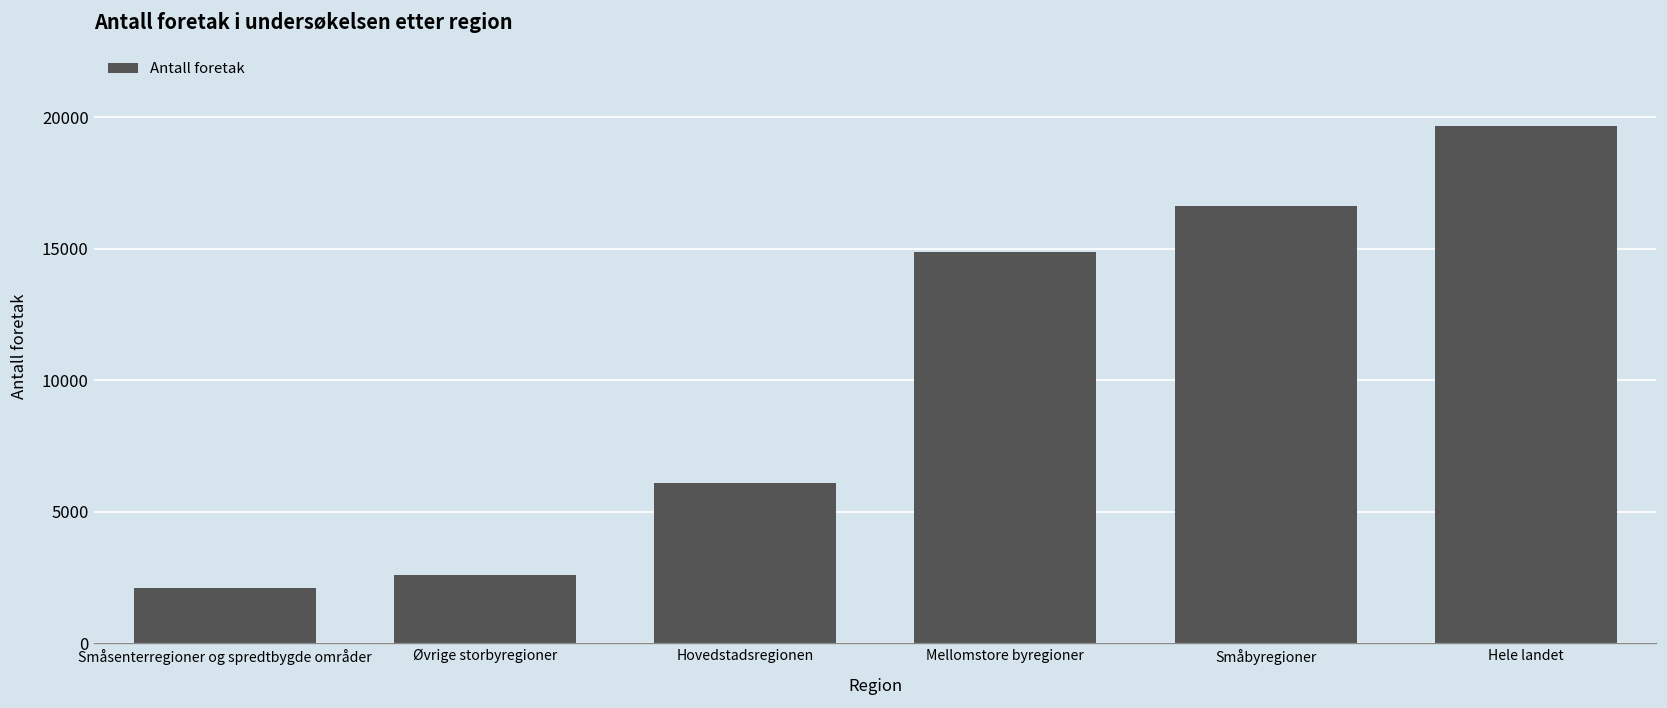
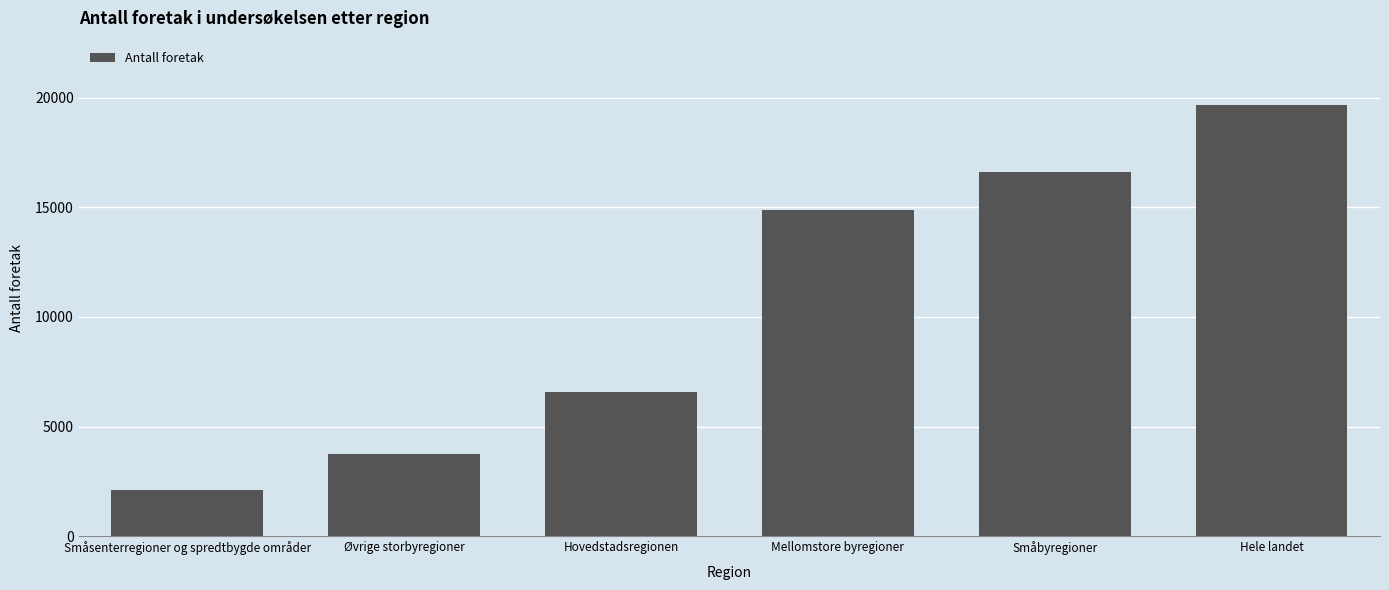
  {
    "Småsenterregioner og spredtbygde områder": 2100,
-   "Øvrige storbyregioner": 2600,
-   "Hovedstadsregionen": 6100,
+   "Øvrige storbyregioner": 3800,
+   "Hovedstadsregionen": 6600,
    "Mellomstore byregioner": 14900,
    "Småbyregioner": 16600,
    "Hele landet": 19700
  }
